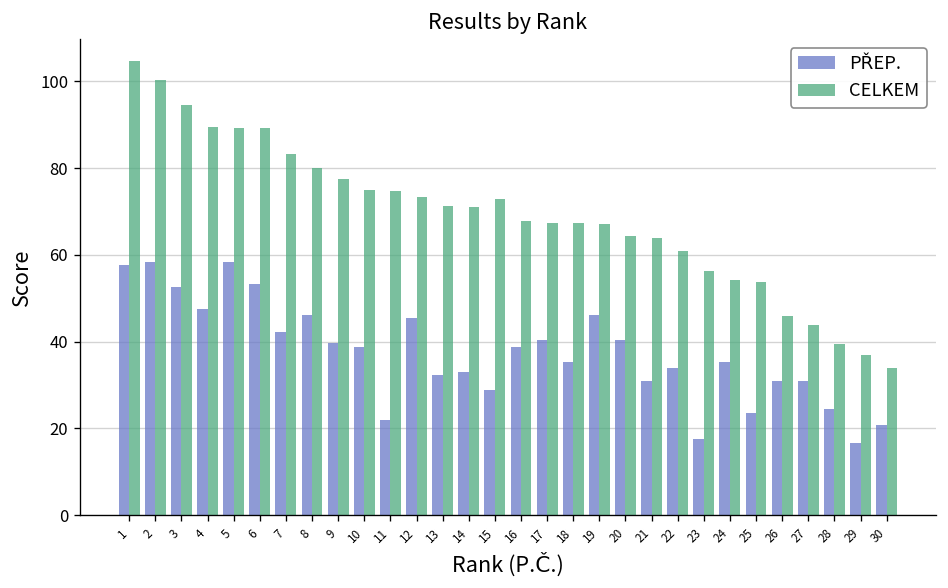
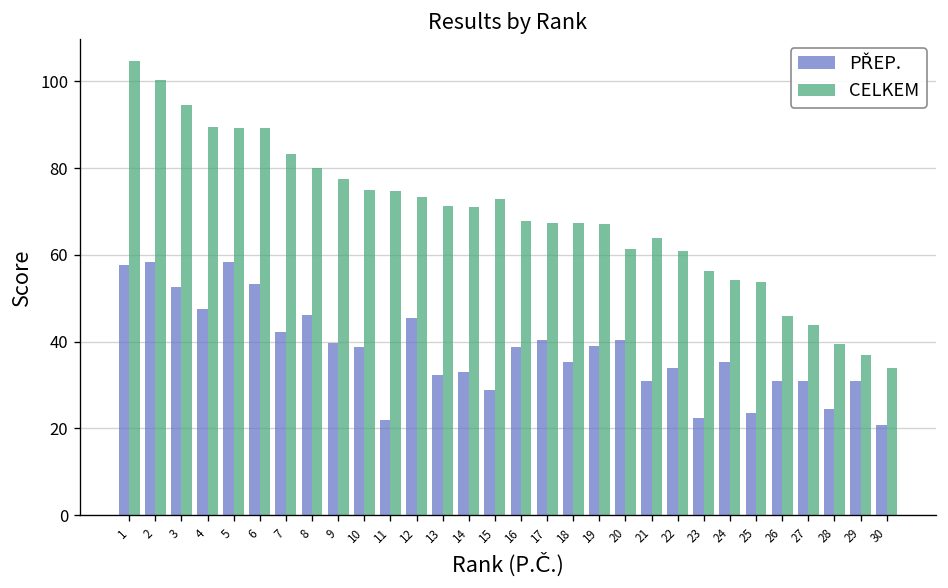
  {
    "PŘEP.": {
      "1": 58,
      "2": 58,
      "3": 53,
      "4": 48,
      "5": 58,
      "6": 53,
      "7": 42,
      "8": 46,
      "9": 40,
      "10": 39,
      "11": 22,
      "12": 45,
      "13": 32,
      "14": 33,
      "15": 29,
      "16": 39,
      "17": 40,
      "18": 35,
-     "19": 46,
+     "19": 39,
      "20": 40,
      "21": 31,
      "22": 34,
-     "23": 18,
+     "23": 22,
      "24": 35,
      "25": 24,
      "26": 31,
      "27": 31,
      "28": 24,
-     "29": 17,
+     "29": 31,
      "30": 21
    },
    "CELKEM": {
      "1": 105,
      "2": 100,
      "3": 95,
      "4": 90,
      "5": 89,
      "6": 89,
      "7": 83,
      "8": 80,
      "9": 78,
      "10": 75,
      "11": 75,
      "12": 73,
      "13": 71,
      "14": 71,
      "15": 73,
      "16": 68,
      "17": 67,
      "18": 67,
      "19": 67,
-     "20": 64,
+     "20": 61,
      "21": 64,
      "22": 61,
      "23": 56,
      "24": 54,
      "25": 54,
      "26": 46,
      "27": 44,
      "28": 39,
      "29": 37,
      "30": 34
    }
  }
